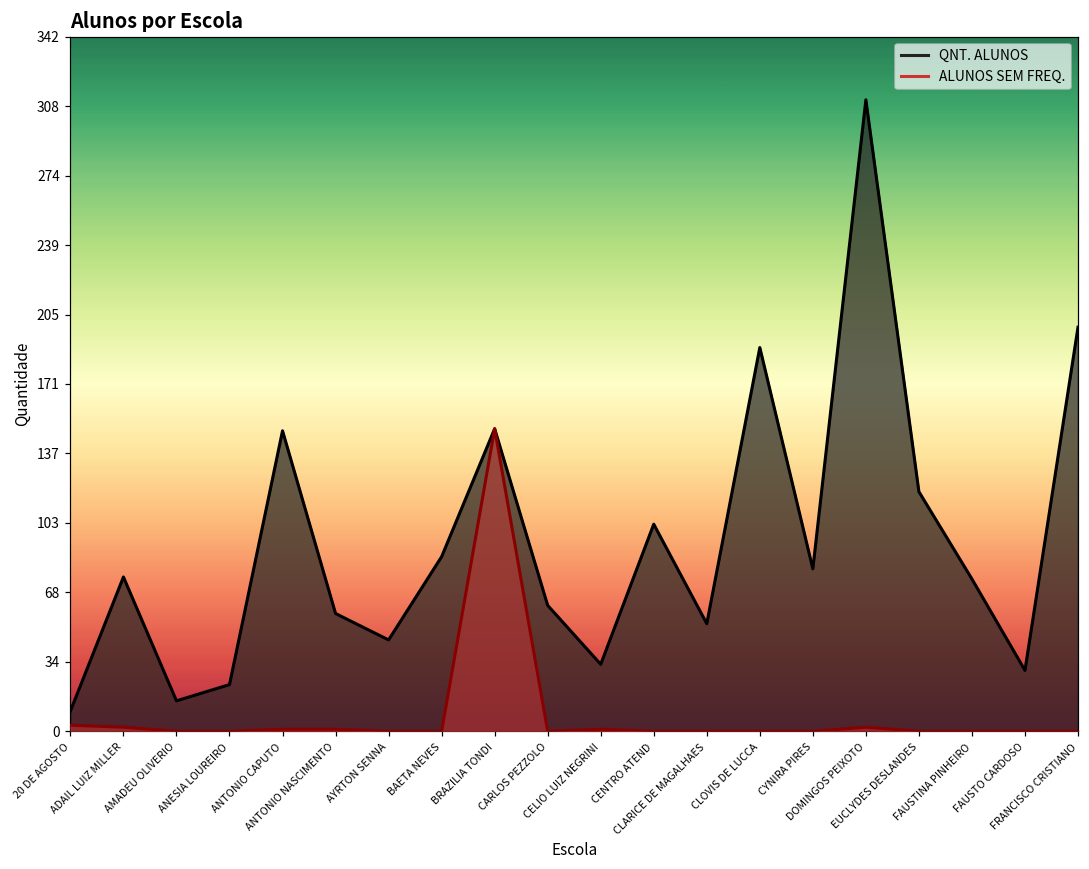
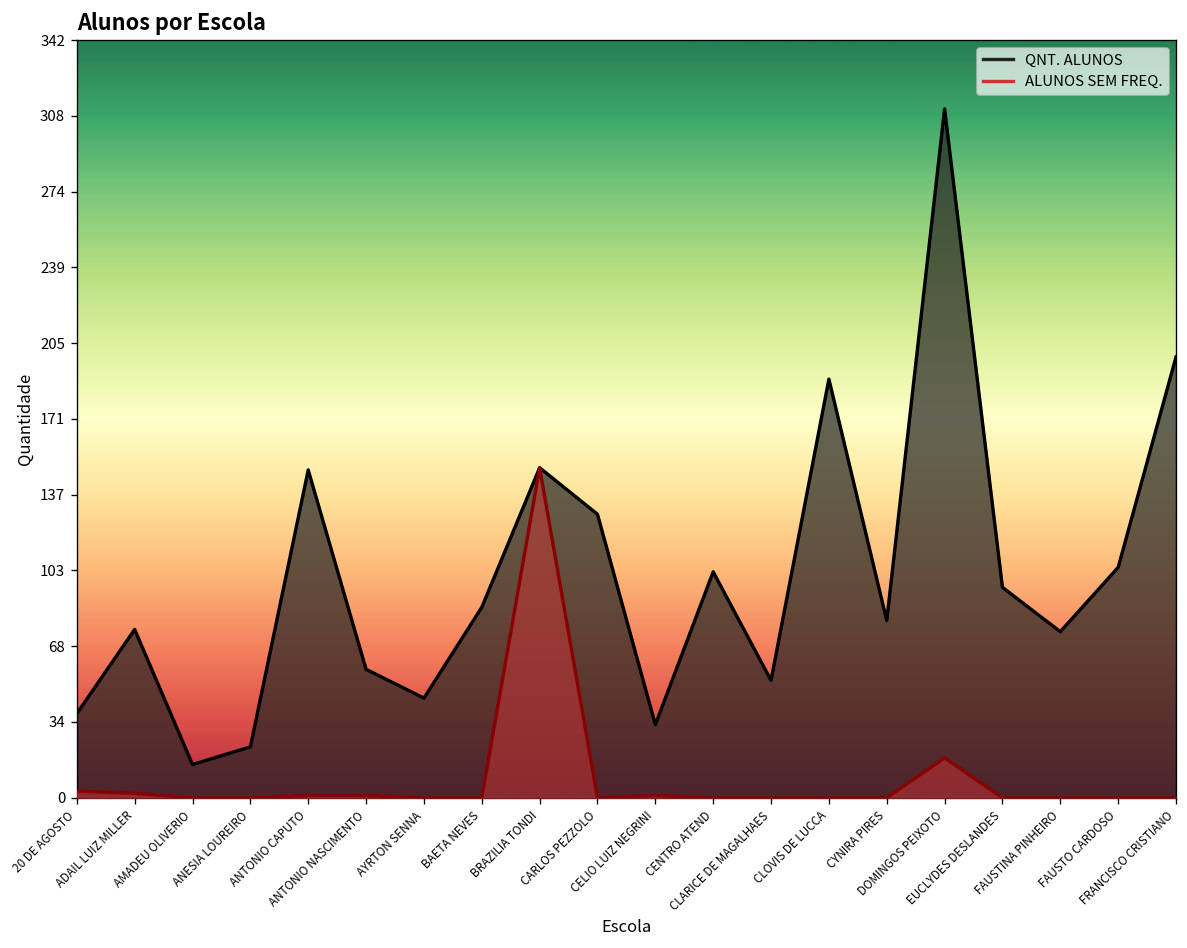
  {
    "QNT. ALUNOS": {
-     "20 DE AGOSTO": 10,
+     "20 DE AGOSTO": 38,
      "ADAIL LUIZ MILLER": 76,
      "AMADEU OLIVERIO": 15,
      "ANESIA LOUREIRO": 23,
      "ANTONIO CAPUTO": 148,
      "ANTONIO NASCIMENTO": 58,
      "AYRTON SENNA": 45,
      "BAETA NEVES": 86,
-     "CARLOS PEZZOLO": 62,
+     "CARLOS PEZZOLO": 128,
      "CELIO LUIZ NEGRINI": 33,
      "CENTRO ATEND": 102,
      "CLARICE DE MAGALHAES": 53,
      "CLOVIS DE LUCCA": 189,
      "CYNIRA PIRES": 80,
      "DOMINGOS PEIXOTO": 311,
-     "EUCLYDES DESLANDES": 118,
+     "EUCLYDES DESLANDES": 95,
      "FAUSTINA PINHEIRO": 75,
-     "FAUSTO CARDOSO": 30,
+     "FAUSTO CARDOSO": 104,
      "FRANCISCO CRISTIANO": 199
    },
    "ALUNOS SEM FREQ.": {
      "20 DE AGOSTO": 3,
      "ADAIL LUIZ MILLER": 2,
      "AMADEU OLIVERIO": 0,
      "ANESIA LOUREIRO": 0,
      "ANTONIO CAPUTO": 1,
      "ANTONIO NASCIMENTO": 1,
      "AYRTON SENNA": 0,
      "BAETA NEVES": 0,
      "CARLOS PEZZOLO": 0,
      "CELIO LUIZ NEGRINI": 1,
      "CENTRO ATEND": 0,
      "CLARICE DE MAGALHAES": 0,
      "CLOVIS DE LUCCA": 0,
      "CYNIRA PIRES": 0,
-     "DOMINGOS PEIXOTO": 2,
+     "DOMINGOS PEIXOTO": 18,
      "EUCLYDES DESLANDES": 0,
      "FAUSTINA PINHEIRO": 0,
      "FAUSTO CARDOSO": 0,
      "FRANCISCO CRISTIANO": 0
    }
  }
